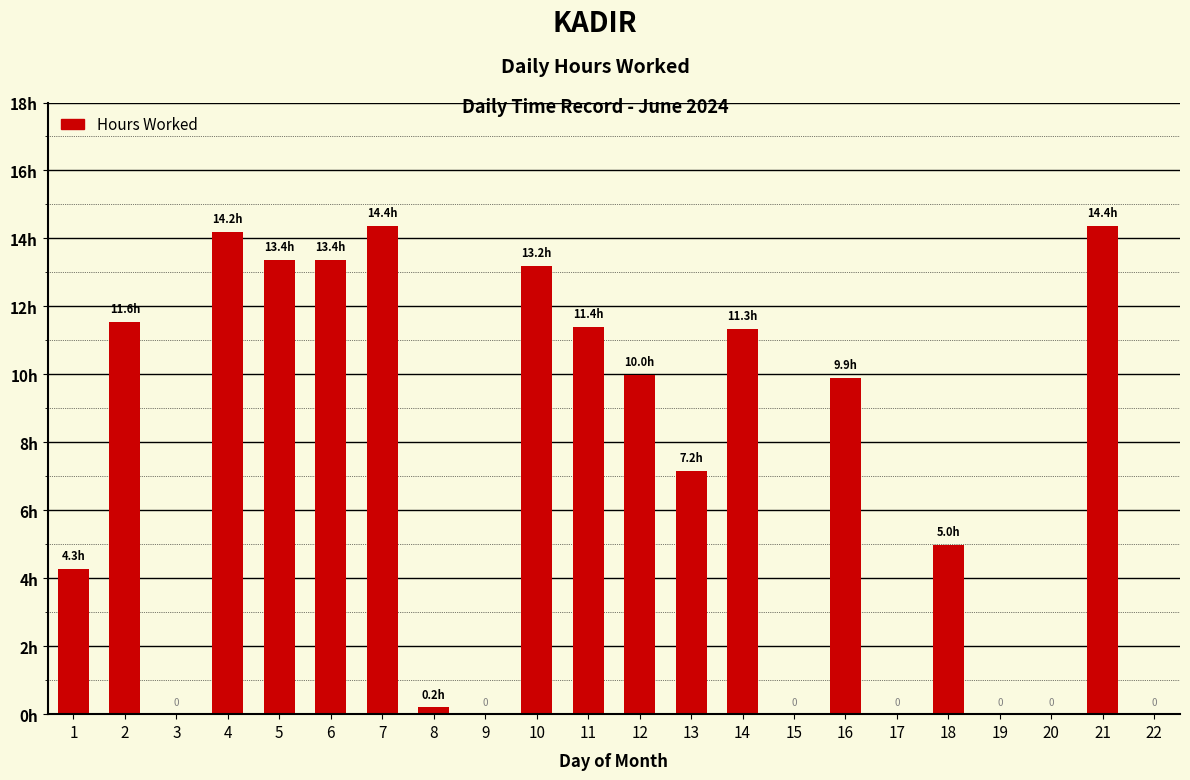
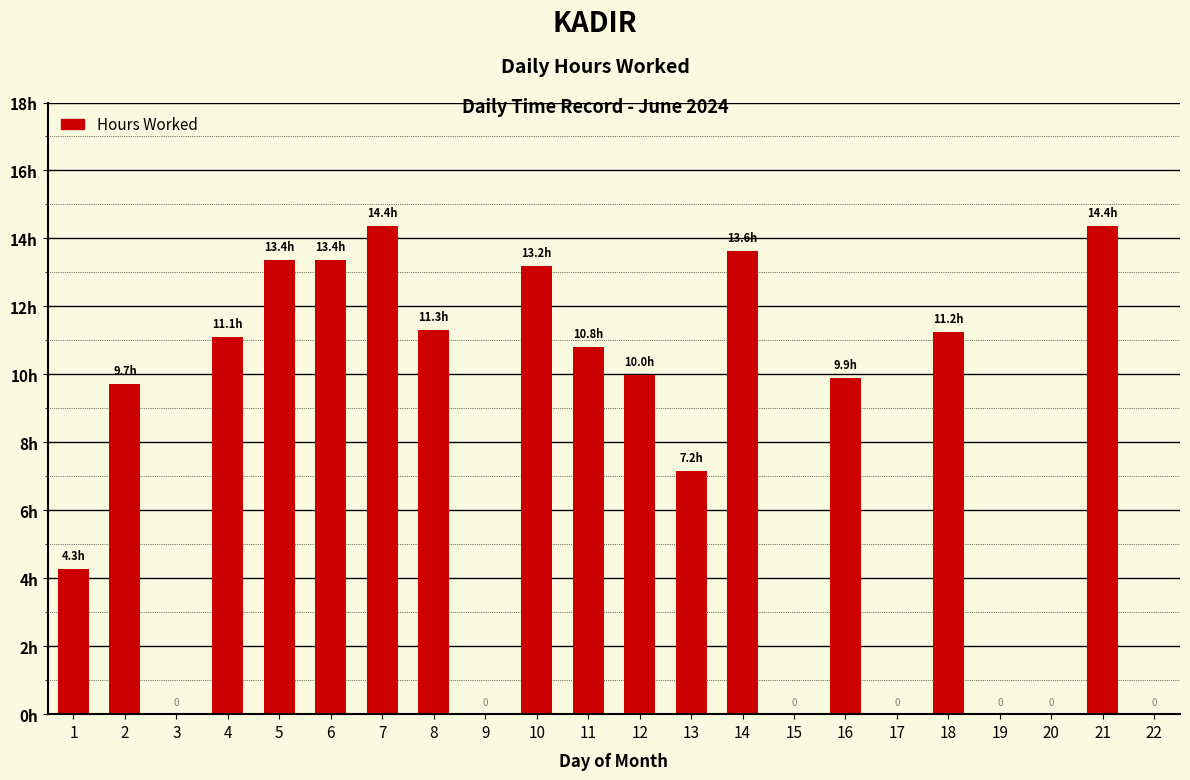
  {
    "1": "4.3h",
-   "2": "11.6h",
+   "2": "9.7h",
    "3": "0",
-   "4": "14.2h",
+   "4": "11.1h",
    "5": "13.4h",
    "6": "13.4h",
    "7": "14.4h",
-   "8": "0.2h",
+   "8": "11.3h",
    "9": "0",
    "10": "13.2h",
-   "11": "11.4h",
+   "11": "10.8h",
    "12": "10.0h",
    "13": "7.2h",
-   "14": "11.3h",
+   "14": "13.6h",
    "15": "0",
    "16": "9.9h",
    "17": "0",
-   "18": "5.0h",
+   "18": "11.2h",
    "19": "0",
    "20": "0",
    "21": "14.4h",
    "22": "0"
  }
